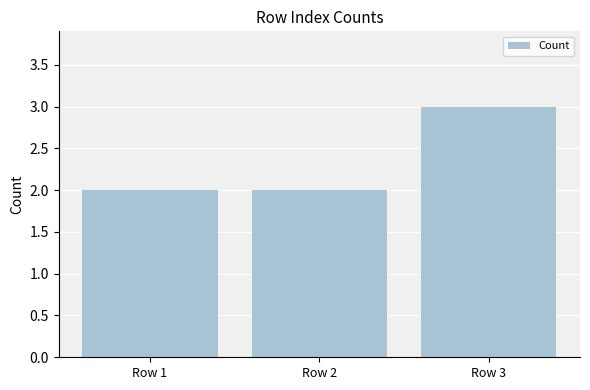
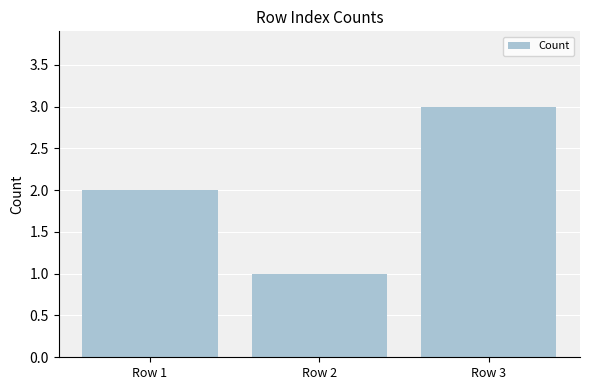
  {
    "Row 1": 2,
-   "Row 2": 2,
+   "Row 2": 1,
    "Row 3": 3
  }
